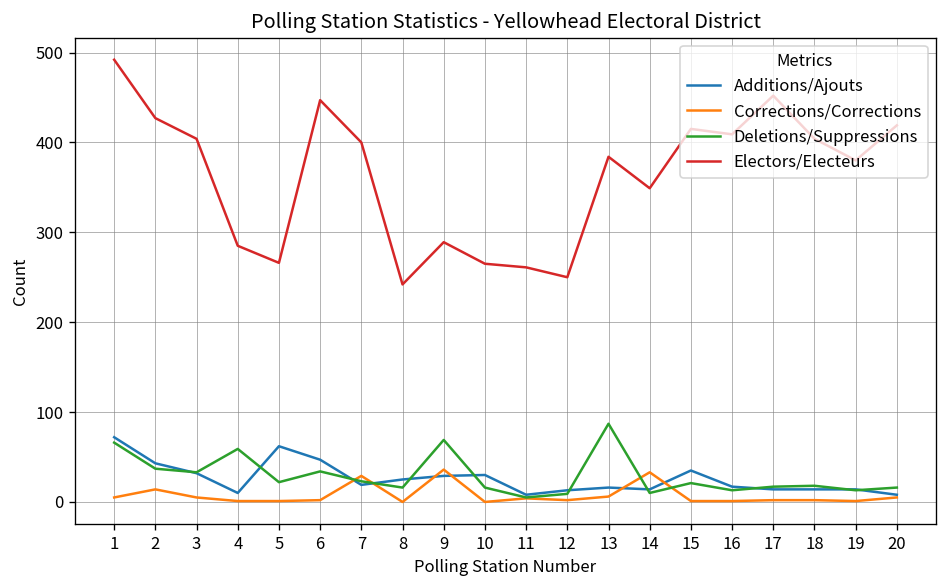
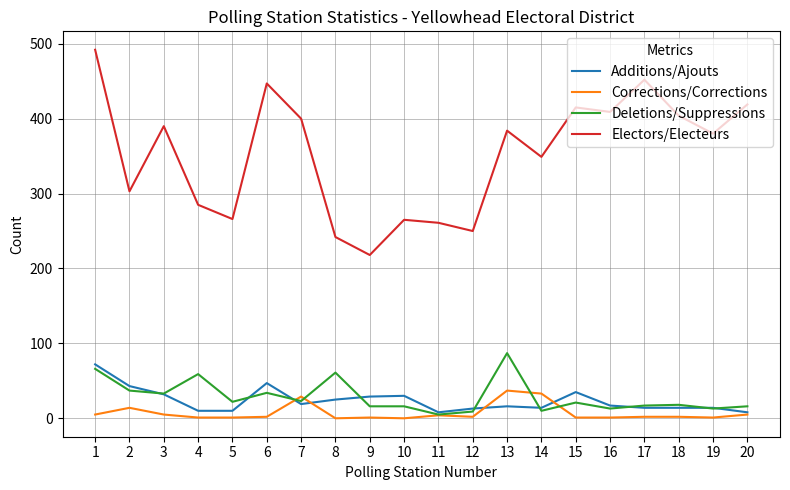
  {
    "Additions/Ajouts": {
      "1": 70,
      "2": 40,
      "4": 10,
-     "5": 60,
+     "5": 10,
      "6": 50,
      "7": 20,
      "8": 30,
      "9": 30,
      "10": 30,
      "12": 10,
      "13": 20,
      "14": 10,
      "15": 40,
      "16": 20,
      "18": 10
    },
    "Corrections/Corrections": {
      "1": 10,
      "2": 10,
      "3": 10,
      "4": 0,
      "5": 0,
      "6": 0,
      "7": 30,
      "8": 0,
-     "9": 40,
+     "9": 0,
      "10": 0,
      "12": 0,
-     "13": 10,
+     "13": 40,
      "14": 30,
      "15": 0,
      "16": 0,
      "17": 0,
      "18": 0,
      "19": 0
    },
    "Deletions/Suppressions": {
      "1": 70,
      "2": 40,
      "4": 60,
      "5": 20,
      "6": 30,
      "7": 20,
-     "8": 20,
-     "9": 70,
+     "8": 60,
+     "9": 20,
      "10": 20,
      "12": 10,
      "13": 90,
      "14": 10,
      "15": 20,
      "16": 10,
      "18": 20,
      "20": 20
    },
    "Electors/Electeurs": {
      "1": 490,
-     "2": 430,
-     "3": 400,
+     "2": 300,
+     "3": 390,
      "4": 290,
      "5": 270,
      "6": 450,
      "7": 400,
      "8": 240,
-     "9": 290,
+     "9": 220,
      "10": 270,
      "11": 260,
      "12": 250,
      "13": 380,
      "14": 350
    }
  }
